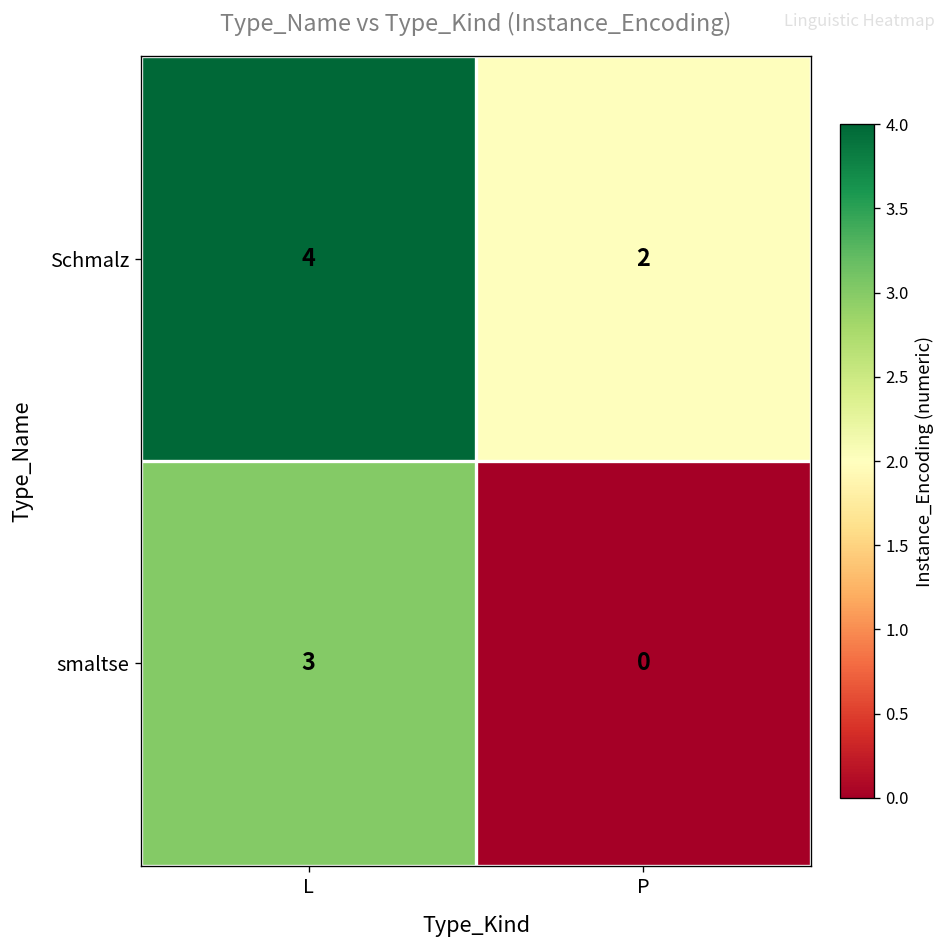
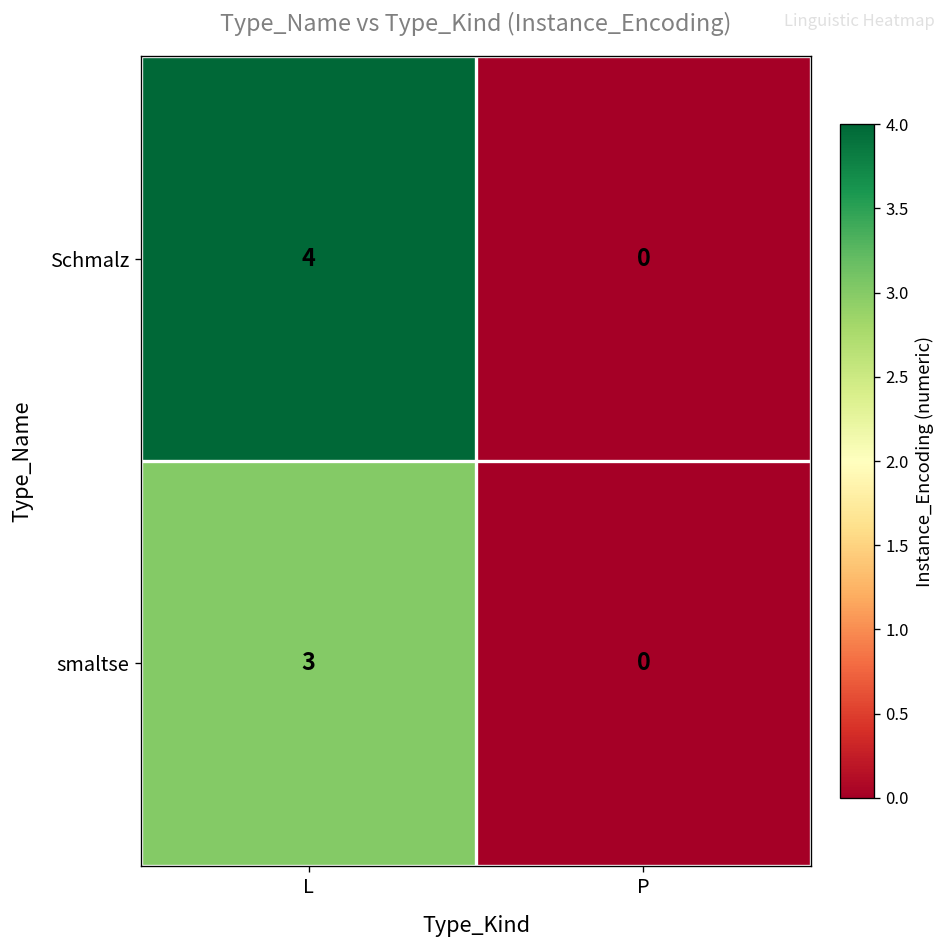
  {
    "Schmalz": {
      "L": 4,
-     "P": 2
+     "P": 0
    },
    "smaltse": {
      "L": 3,
      "P": 0
    }
  }
